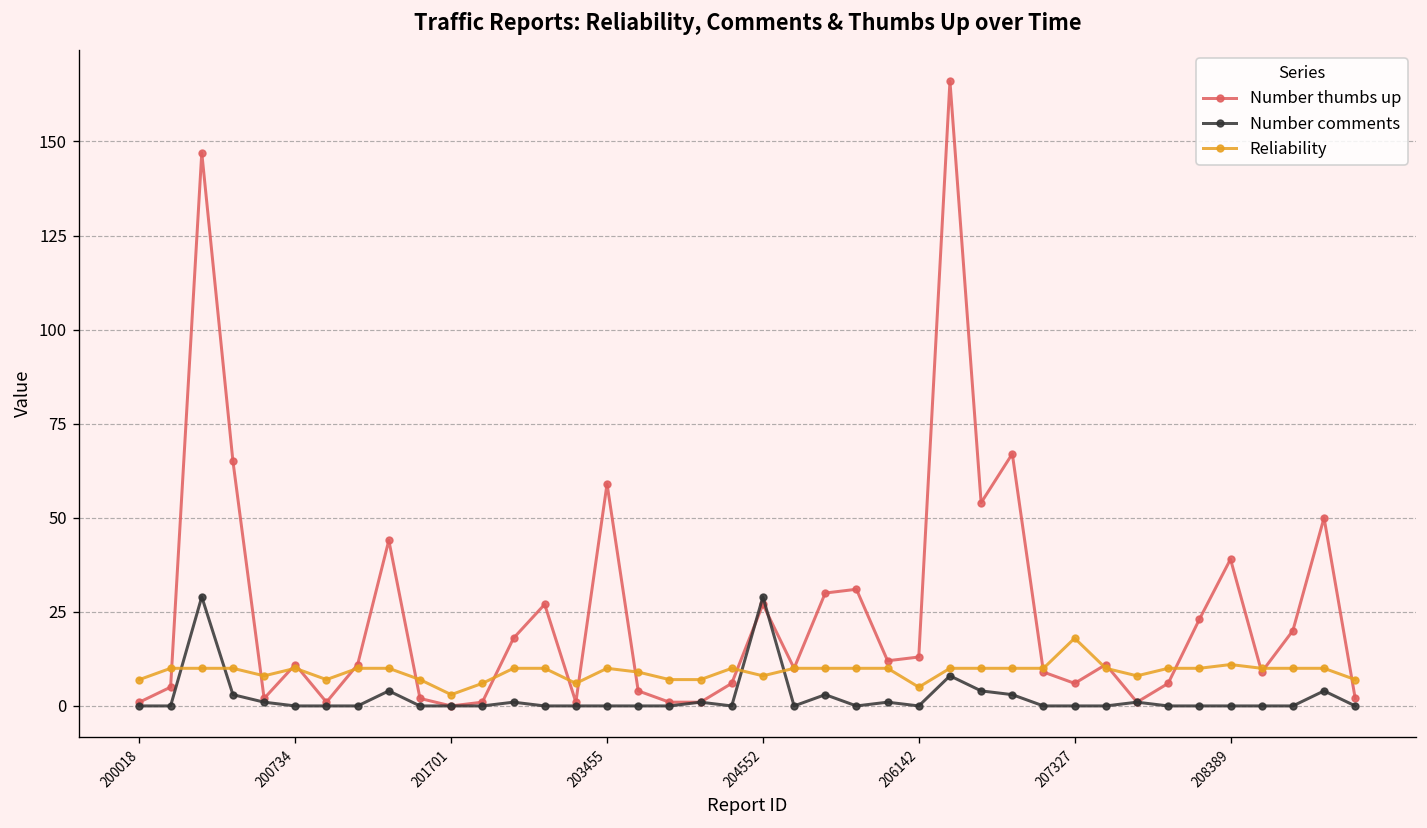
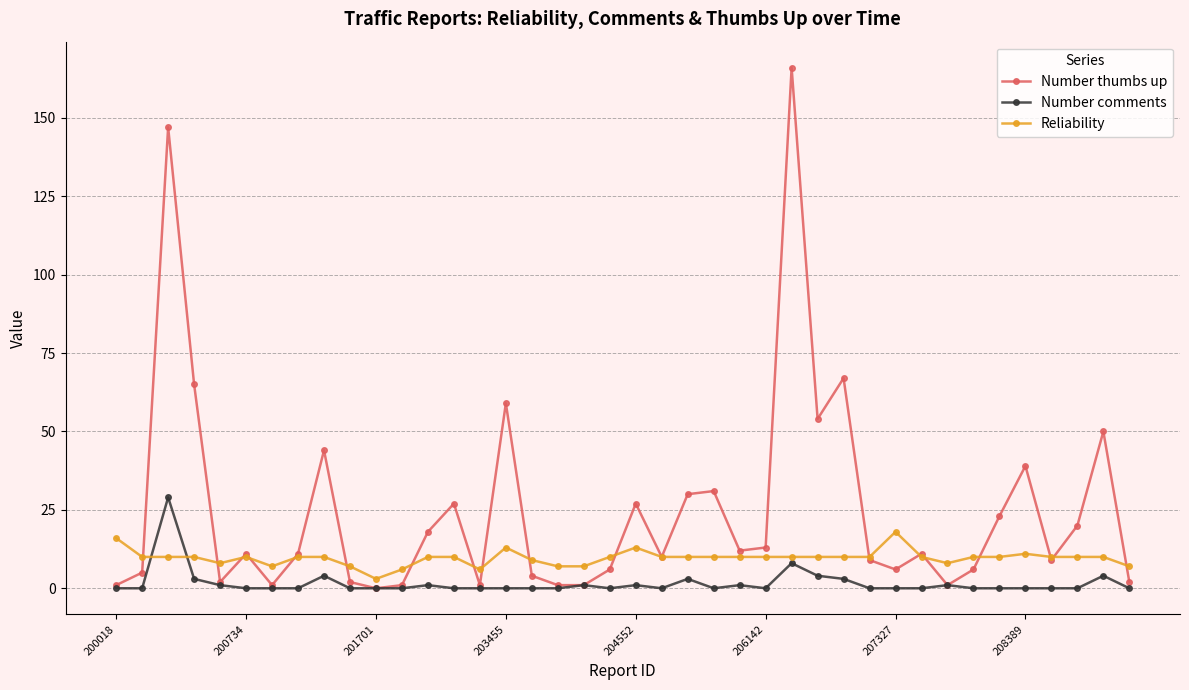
  {
    "Number thumbs up": {
      "200018": 1,
      "200734": 11,
      "203455": 59,
      "204552": 27,
      "206142": 13,
      "207327": 6,
      "208389": 39
    },
    "Number comments": {
      "200018": 0,
      "200734": 0,
      "203455": 0,
-     "204552": 29,
+     "204552": 1,
      "206142": 0,
      "207327": 0,
      "208389": 0
    },
    "Reliability": {
-     "200018": 7,
+     "200018": 16,
      "200734": 10,
      "201701": 3,
-     "203455": 10,
-     "204552": 8,
-     "206142": 5,
+     "203455": 13,
+     "204552": 13,
+     "206142": 10,
      "207327": 18,
      "208389": 11
    }
  }
